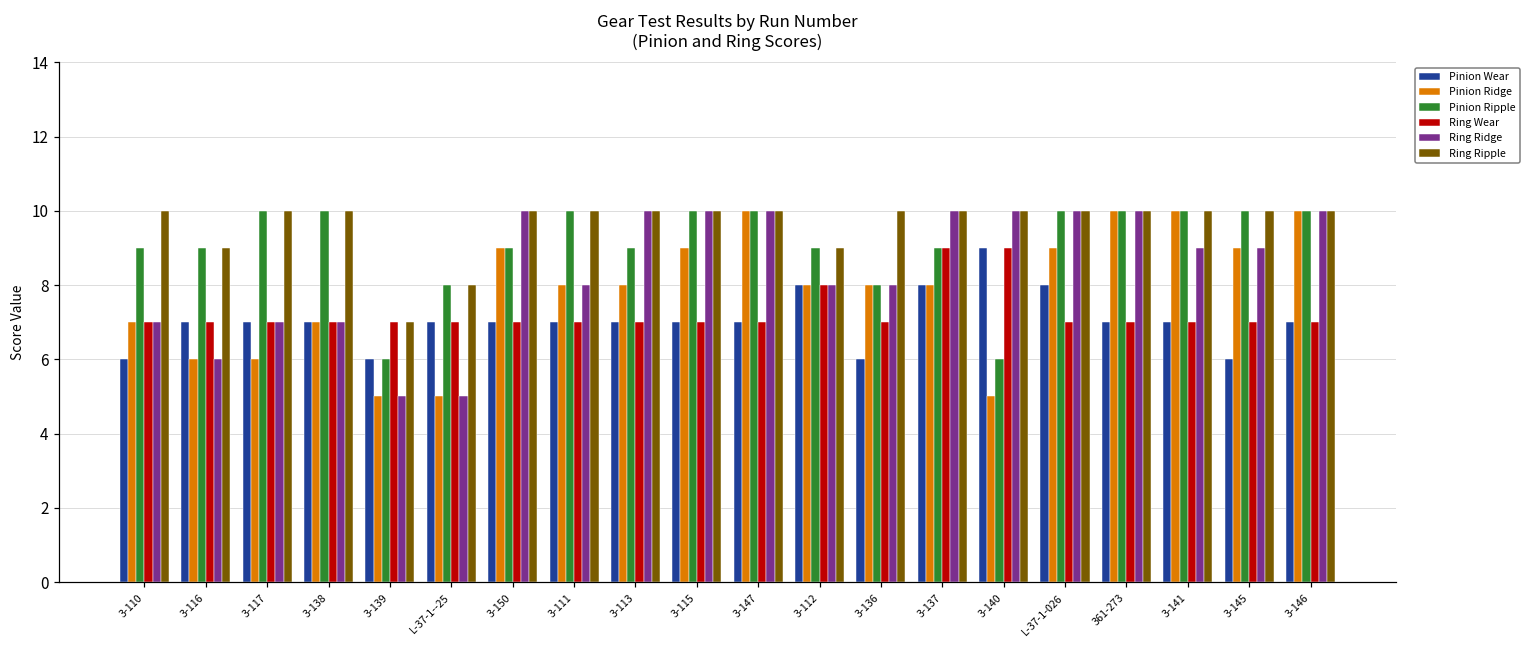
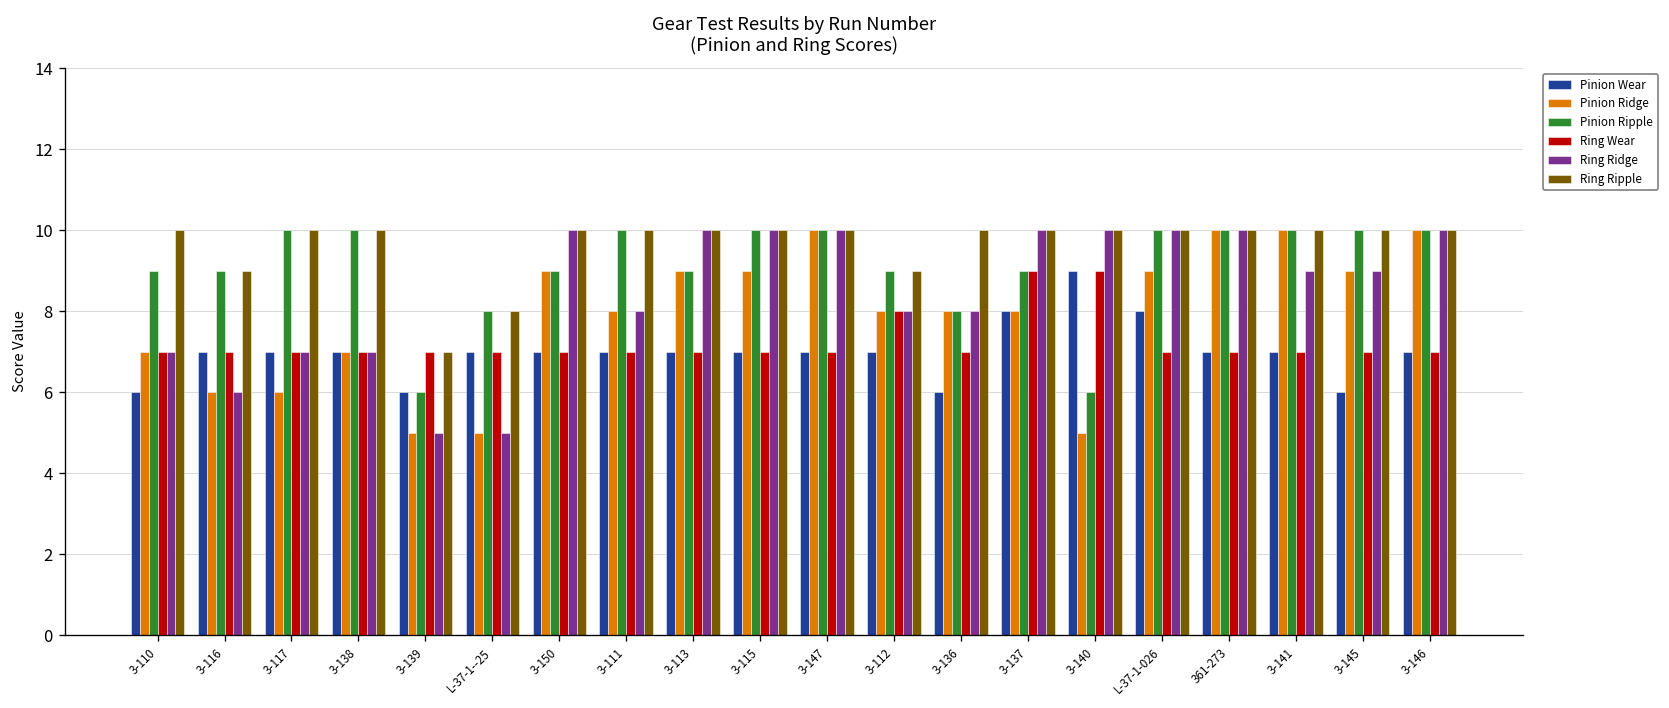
  {
    "Pinion Wear": {
      "3-110": 6,
      "3-116": 7,
      "3-117": 7,
      "3-138": 7,
      "3-139": 6,
      "L-37-1--25": 7,
      "3-150": 7,
      "3-111": 7,
      "3-113": 7,
      "3-115": 7,
      "3-147": 7,
-     "3-112": 8,
+     "3-112": 7,
      "3-136": 6,
      "3-137": 8,
      "3-140": 9,
      "L-37-1-026": 8,
      "361-273": 7,
      "3-141": 7,
      "3-145": 6,
      "3-146": 7
    },
    "Pinion Ridge": {
      "3-110": 7,
      "3-116": 6,
      "3-117": 6,
      "3-138": 7,
      "3-139": 5,
      "L-37-1--25": 5,
      "3-150": 9,
      "3-111": 8,
-     "3-113": 8,
+     "3-113": 9,
      "3-115": 9,
      "3-147": 10,
      "3-112": 8,
      "3-136": 8,
      "3-137": 8,
      "3-140": 5,
      "L-37-1-026": 9,
      "361-273": 10,
      "3-141": 10,
      "3-145": 9,
      "3-146": 10
    },
    "Pinion Ripple": {
      "3-110": 9,
      "3-116": 9,
      "3-117": 10,
      "3-138": 10,
      "3-139": 6,
      "L-37-1--25": 8,
      "3-150": 9,
      "3-111": 10,
      "3-113": 9,
      "3-115": 10,
      "3-147": 10,
      "3-112": 9,
      "3-136": 8,
      "3-137": 9,
      "3-140": 6,
      "L-37-1-026": 10,
      "361-273": 10,
      "3-141": 10,
      "3-145": 10,
      "3-146": 10
    },
    "Ring Wear": {
      "3-110": 7,
      "3-116": 7,
      "3-117": 7,
      "3-138": 7,
      "3-139": 7,
      "L-37-1--25": 7,
      "3-150": 7,
      "3-111": 7,
      "3-113": 7,
      "3-115": 7,
      "3-147": 7,
      "3-112": 8,
      "3-136": 7,
      "3-137": 9,
      "3-140": 9,
      "L-37-1-026": 7,
      "361-273": 7,
      "3-141": 7,
      "3-145": 7,
      "3-146": 7
    },
    "Ring Ridge": {
      "3-110": 7,
      "3-116": 6,
      "3-117": 7,
      "3-138": 7,
      "3-139": 5,
      "L-37-1--25": 5,
      "3-150": 10,
      "3-111": 8,
      "3-113": 10,
      "3-115": 10,
      "3-147": 10,
      "3-112": 8,
      "3-136": 8,
      "3-137": 10,
      "3-140": 10,
      "L-37-1-026": 10,
      "361-273": 10,
      "3-141": 9,
      "3-145": 9,
      "3-146": 10
    },
    "Ring Ripple": {
      "3-110": 10,
      "3-116": 9,
      "3-117": 10,
      "3-138": 10,
      "3-139": 7,
      "L-37-1--25": 8,
      "3-150": 10,
      "3-111": 10,
      "3-113": 10,
      "3-115": 10,
      "3-147": 10,
      "3-112": 9,
      "3-136": 10,
      "3-137": 10,
      "3-140": 10,
      "L-37-1-026": 10,
      "361-273": 10,
      "3-141": 10,
      "3-145": 10,
      "3-146": 10
    }
  }
